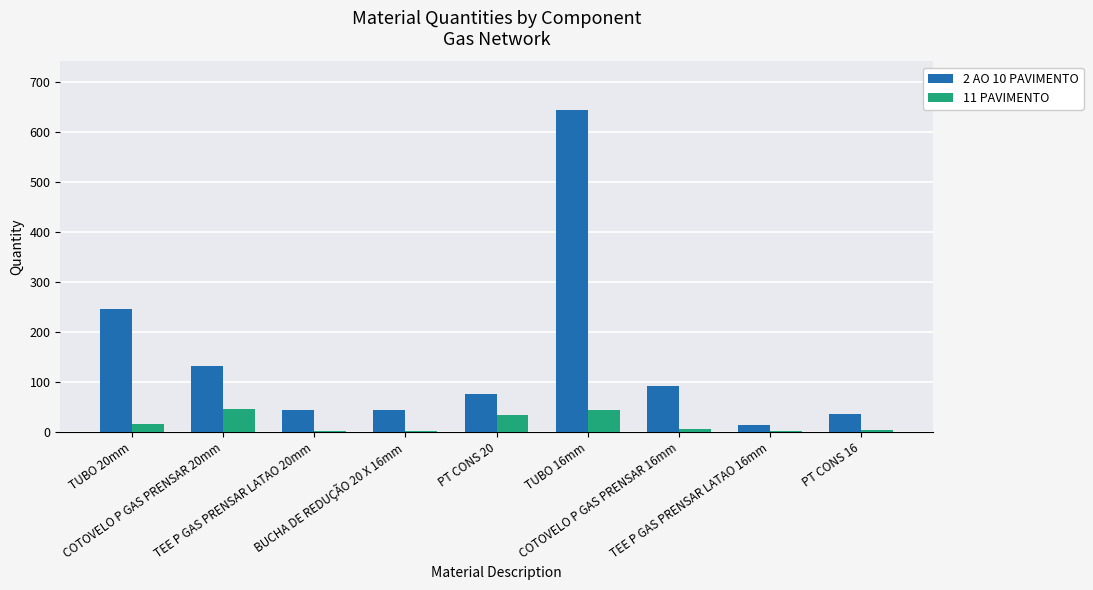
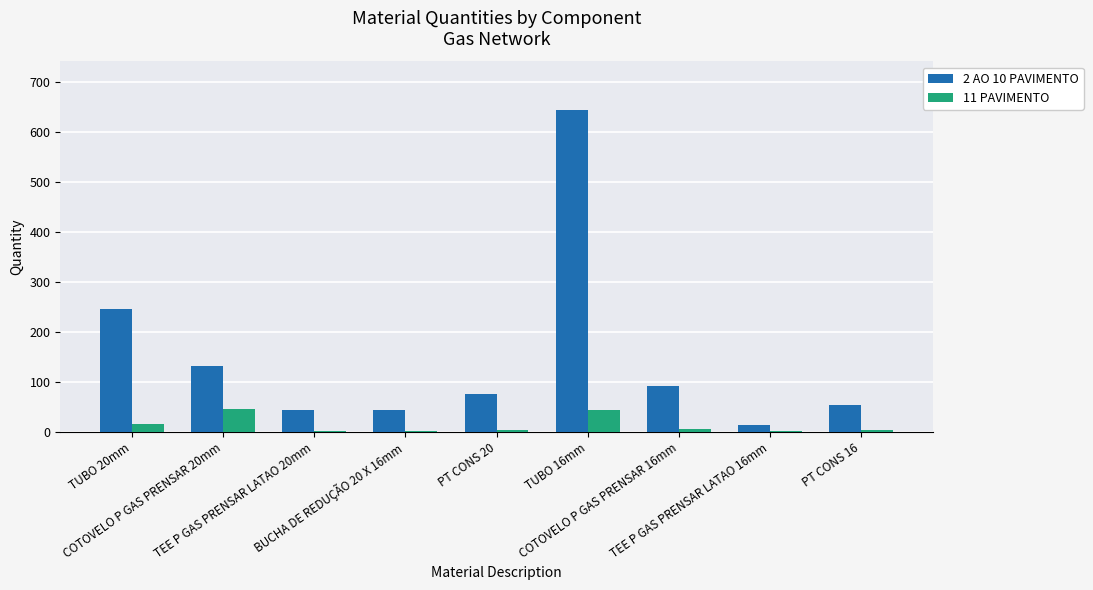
  {
    "2 AO 10 PAVIMENTO": {
      "TUBO 20mm": 250,
      "COTOVELO P GAS PRENSAR 20mm": 130,
      "TEE P GAS PRENSAR LATAO 20mm": 40,
      "BUCHA DE REDUÇÃO 20 X 16mm": 40,
      "PT CONS 20": 80,
      "TUBO 16mm": 650,
      "COTOVELO P GAS PRENSAR 16mm": 90,
      "TEE P GAS PRENSAR LATAO 16mm": 10,
-     "PT CONS 16": 40
+     "PT CONS 16": 50
    },
    "11 PAVIMENTO": {
      "TUBO 20mm": 20,
      "COTOVELO P GAS PRENSAR 20mm": 50,
-     "PT CONS 20": 30,
+     "PT CONS 20": 0,
      "TUBO 16mm": 40
    }
  }
